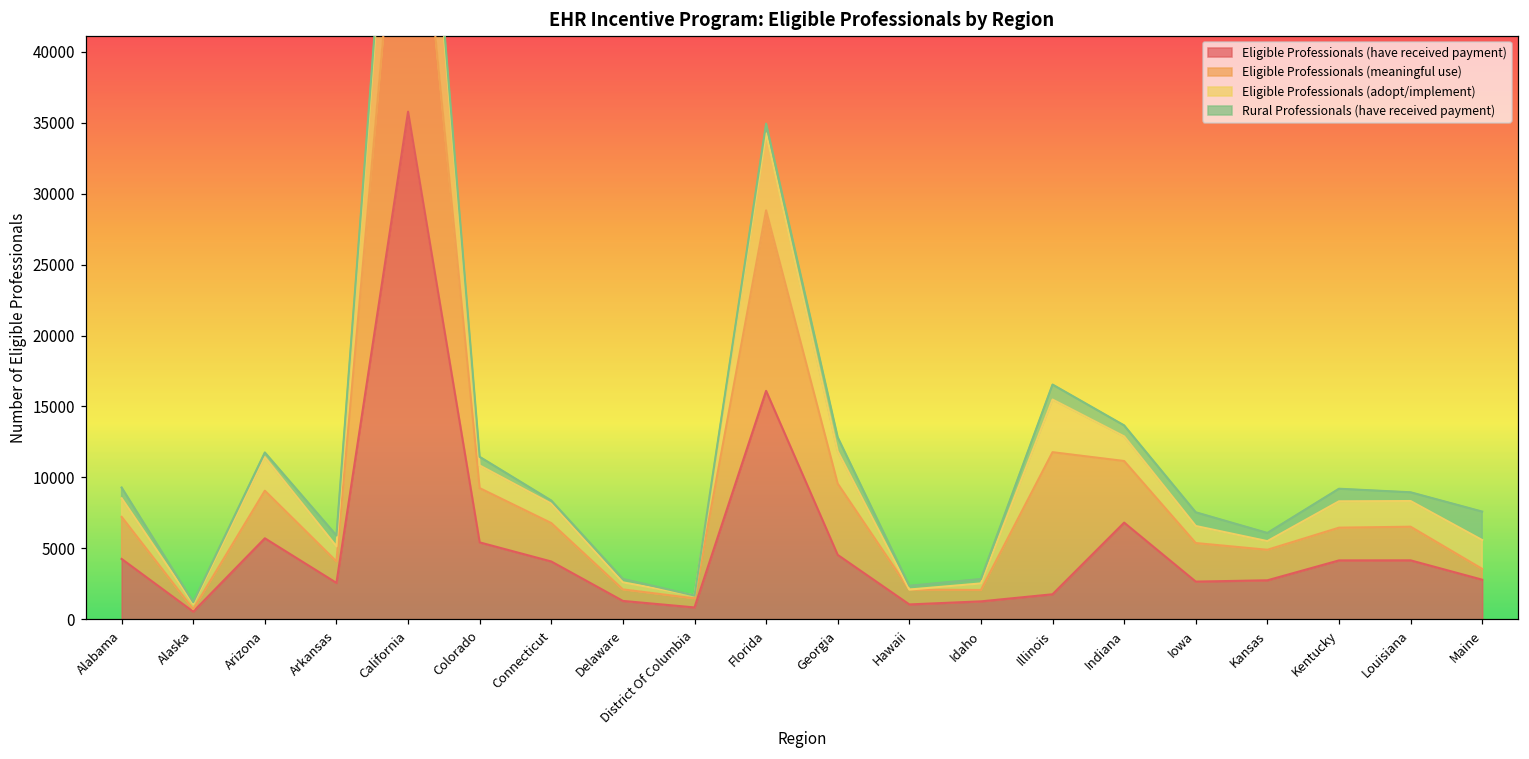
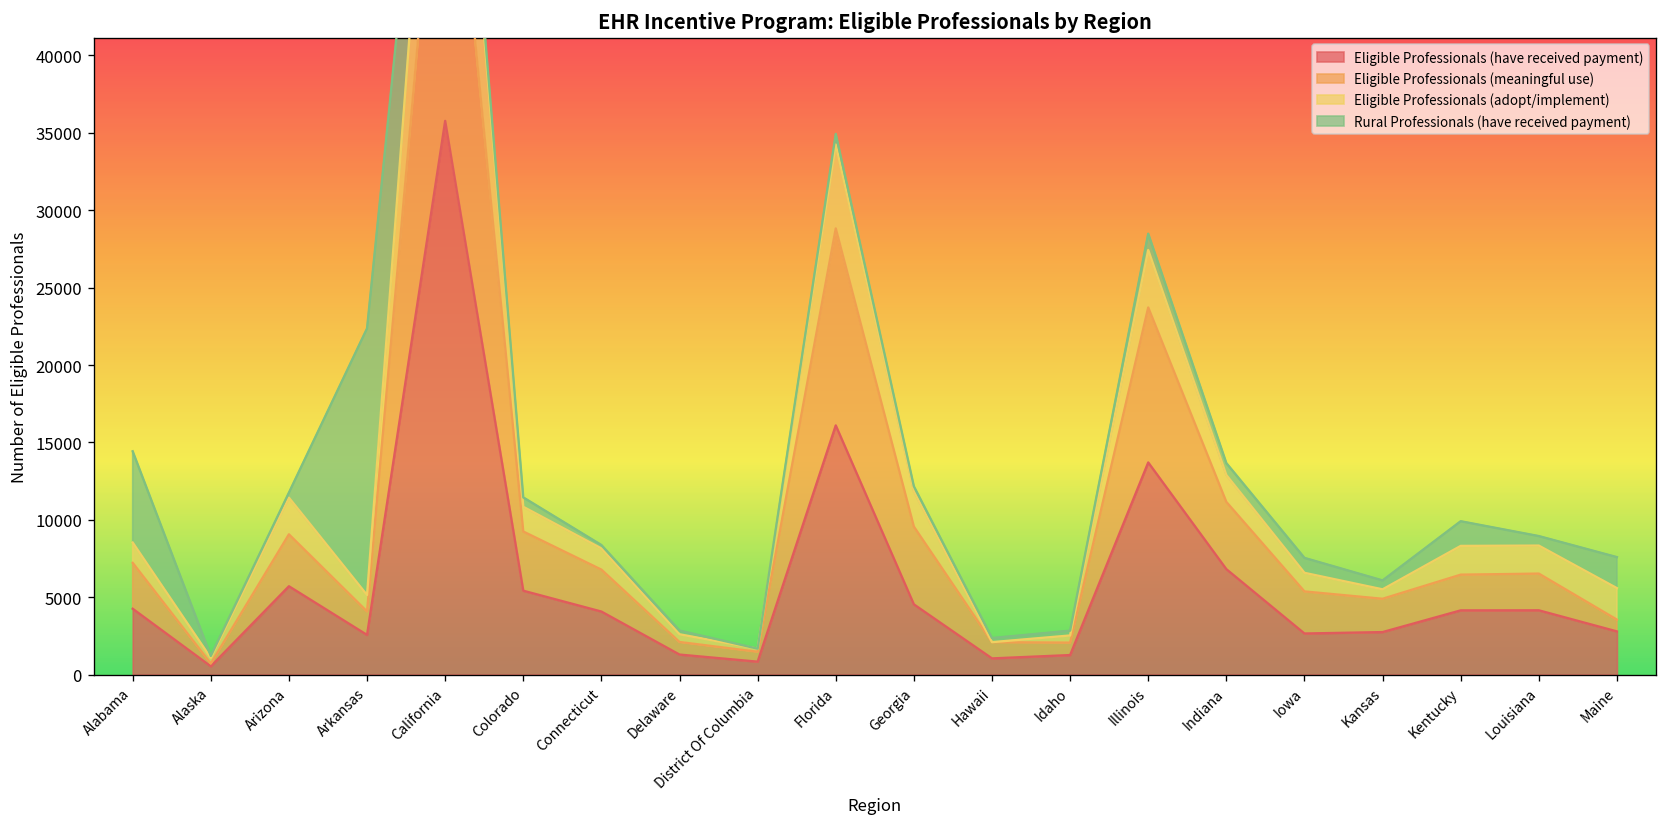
  {
    "Eligible Professionals (have received payment)": {
      "Alabama": 4300,
      "Arizona": 5700,
      "Arkansas": 2600,
      "California": 35800,
      "Colorado": 5400,
      "Connecticut": 4100,
      "Delaware": 1300,
      "District Of Columbia": 800,
      "Florida": 16100,
      "Georgia": 4500,
      "Hawaii": 1000,
      "Idaho": 1300,
-     "Illinois": 1800,
+     "Illinois": 13700,
      "Indiana": 6800,
      "Iowa": 2700,
      "Kansas": 2700,
      "Kentucky": 4200,
      "Louisiana": 4200,
      "Maine": 2800
    },
    "Rural Professionals (have received payment)": {
-     "Alabama": 800,
+     "Alabama": 5900,
      "Arizona": 300,
-     "Arkansas": 800,
+     "Arkansas": 17200,
      "Colorado": 600,
      "Connecticut": 200,
      "Delaware": 200,
      "Florida": 700,
-     "Georgia": 1000,
+     "Georgia": 300,
      "Hawaii": 300,
      "Idaho": 300,
      "Illinois": 1100,
      "Indiana": 800,
      "Iowa": 1000,
      "Kansas": 600,
-     "Kentucky": 900,
+     "Kentucky": 1600,
      "Louisiana": 600,
      "Maine": 2000
    }
  }
